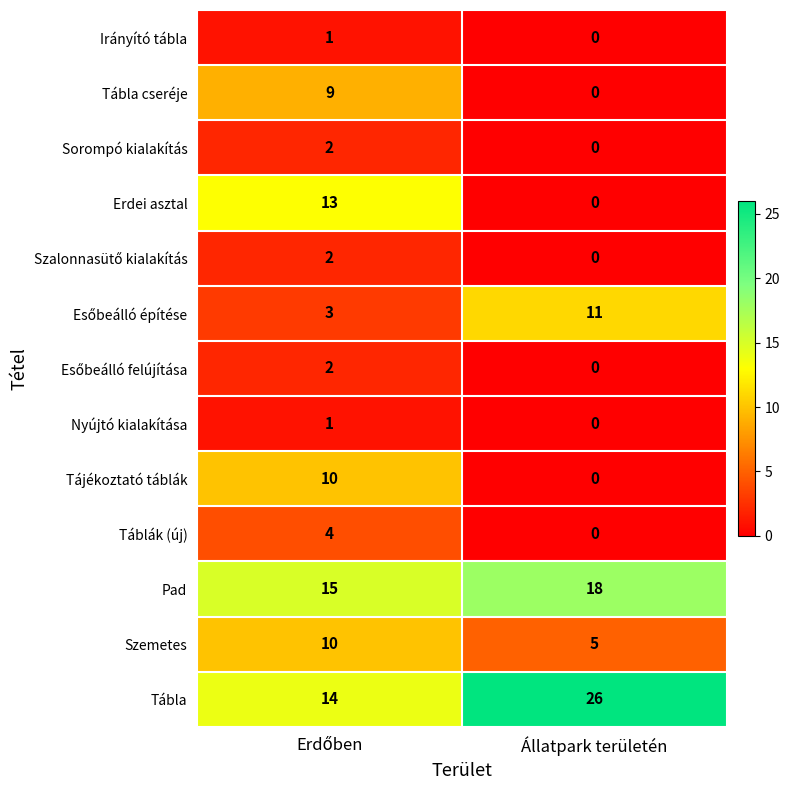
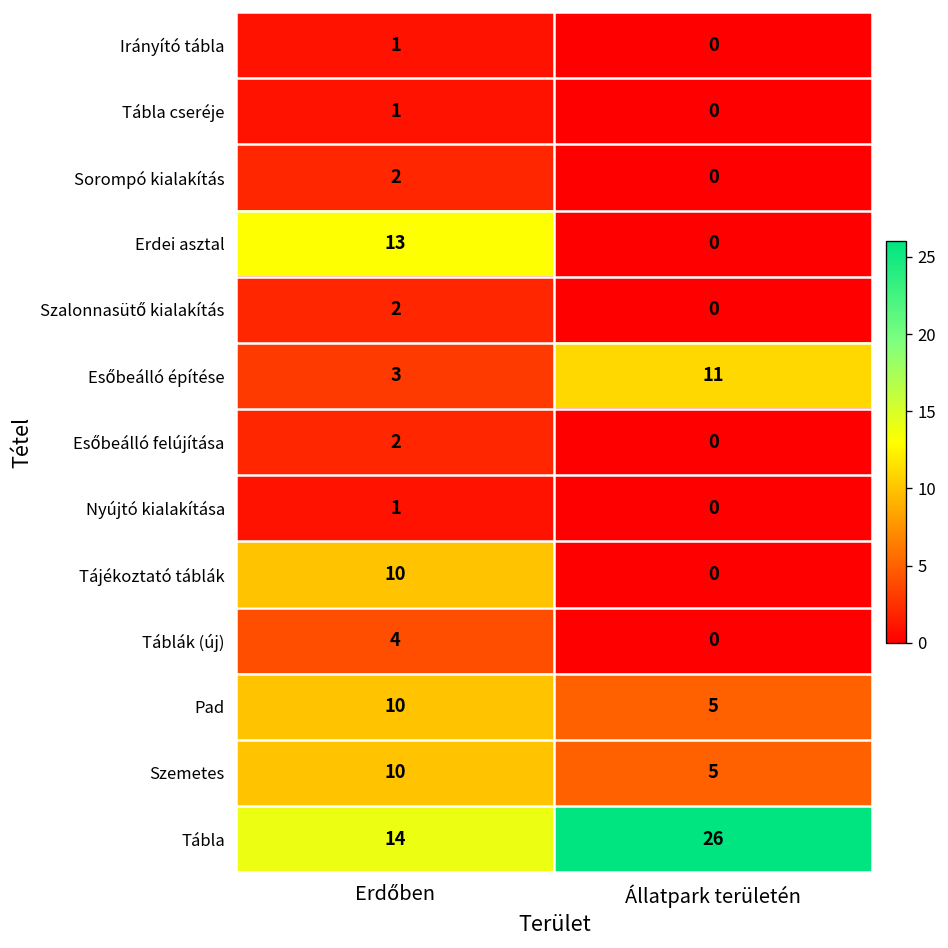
  {
    "Irányító tábla": {
      "Erdőben": 1,
      "Állatpark területén": 0
    },
    "Tábla cseréje": {
-     "Erdőben": 9,
+     "Erdőben": 1,
      "Állatpark területén": 0
    },
    "Sorompó kialakítás": {
      "Erdőben": 2,
      "Állatpark területén": 0
    },
    "Erdei asztal": {
      "Erdőben": 13,
      "Állatpark területén": 0
    },
    "Szalonnasütő kialakítás": {
      "Erdőben": 2,
      "Állatpark területén": 0
    },
    "Esőbeálló építése": {
      "Erdőben": 3,
      "Állatpark területén": 11
    },
    "Esőbeálló felújítása": {
      "Erdőben": 2,
      "Állatpark területén": 0
    },
    "Nyújtó kialakítása": {
      "Erdőben": 1,
      "Állatpark területén": 0
    },
    "Tájékoztató táblák": {
      "Erdőben": 10,
      "Állatpark területén": 0
    },
    "Táblák (új)": {
      "Erdőben": 4,
      "Állatpark területén": 0
    },
    "Pad": {
-     "Erdőben": 15,
-     "Állatpark területén": 18
+     "Erdőben": 10,
+     "Állatpark területén": 5
    },
    "Szemetes": {
      "Erdőben": 10,
      "Állatpark területén": 5
    },
    "Tábla": {
      "Erdőben": 14,
      "Állatpark területén": 26
    }
  }
